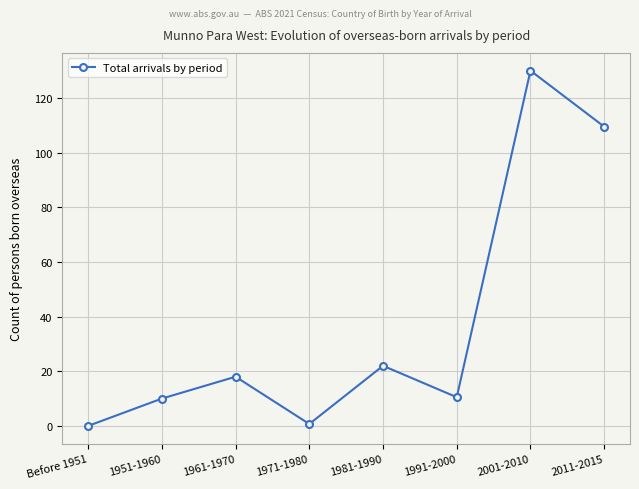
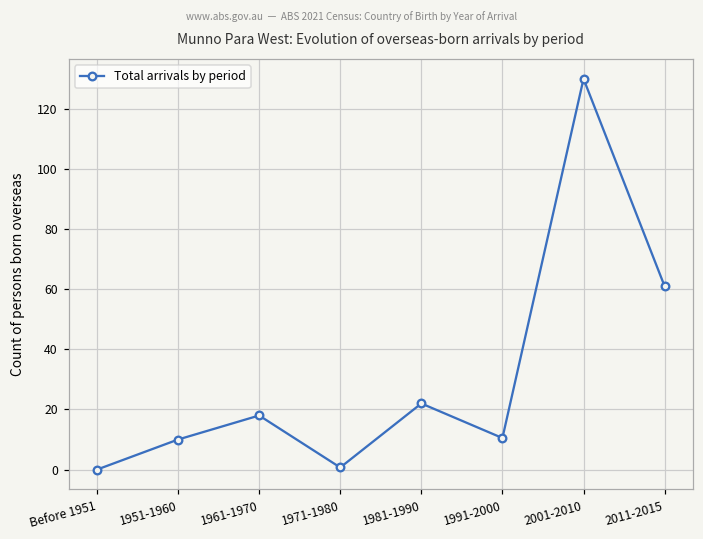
  {
    "Before 1951": 0,
    "1951-1960": 10,
    "1961-1970": 18,
    "1971-1980": 1,
    "1981-1990": 22,
    "1991-2000": 11,
    "2001-2010": 130,
-   "2011-2015": 110
+   "2011-2015": 61
  }
